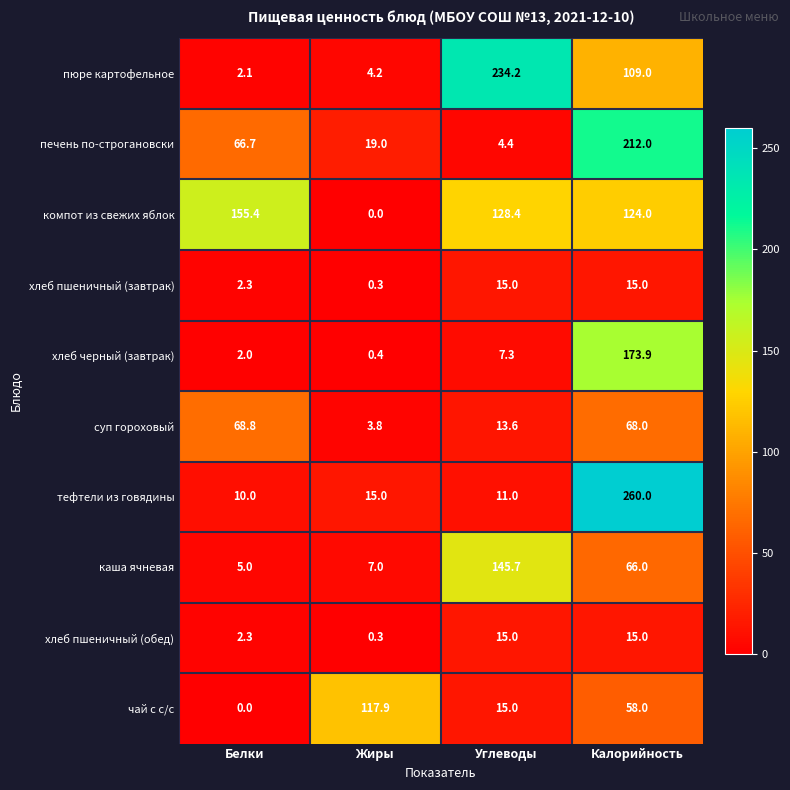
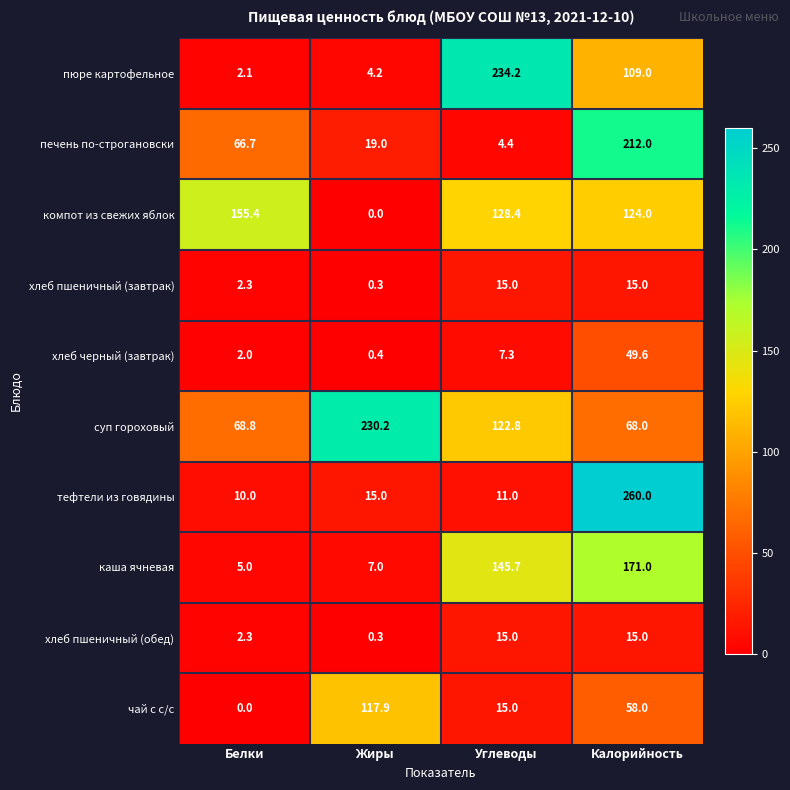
  {
    "пюре картофельное": {
      "Белки": 2.1,
      "Жиры": 4.2,
      "Углеводы": 234.2,
      "Калорийность": 109.0
    },
    "печень по-строгановски": {
      "Белки": 66.7,
      "Жиры": 19.0,
      "Углеводы": 4.4,
      "Калорийность": 212.0
    },
    "компот из свежих яблок": {
      "Белки": 155.4,
      "Жиры": 0.0,
      "Углеводы": 128.4,
      "Калорийность": 124.0
    },
    "хлеб пшеничный (завтрак)": {
      "Белки": 2.3,
      "Жиры": 0.3,
      "Углеводы": 15.0,
      "Калорийность": 15.0
    },
    "хлеб черный (завтрак)": {
      "Белки": 2.0,
      "Жиры": 0.4,
      "Углеводы": 7.3,
-     "Калорийность": 173.9
+     "Калорийность": 49.6
    },
    "суп гороховый": {
      "Белки": 68.8,
-     "Жиры": 3.8,
-     "Углеводы": 13.6,
+     "Жиры": 230.2,
+     "Углеводы": 122.8,
      "Калорийность": 68.0
    },
    "тефтели из говядины": {
      "Белки": 10.0,
      "Жиры": 15.0,
      "Углеводы": 11.0,
      "Калорийность": 260.0
    },
    "каша ячневая": {
      "Белки": 5.0,
      "Жиры": 7.0,
      "Углеводы": 145.7,
-     "Калорийность": 66.0
+     "Калорийность": 171.0
    },
    "хлеб пшеничный (обед)": {
      "Белки": 2.3,
      "Жиры": 0.3,
      "Углеводы": 15.0,
      "Калорийность": 15.0
    },
    "чай с с/с": {
      "Белки": 0.0,
      "Жиры": 117.9,
      "Углеводы": 15.0,
      "Калорийность": 58.0
    }
  }
